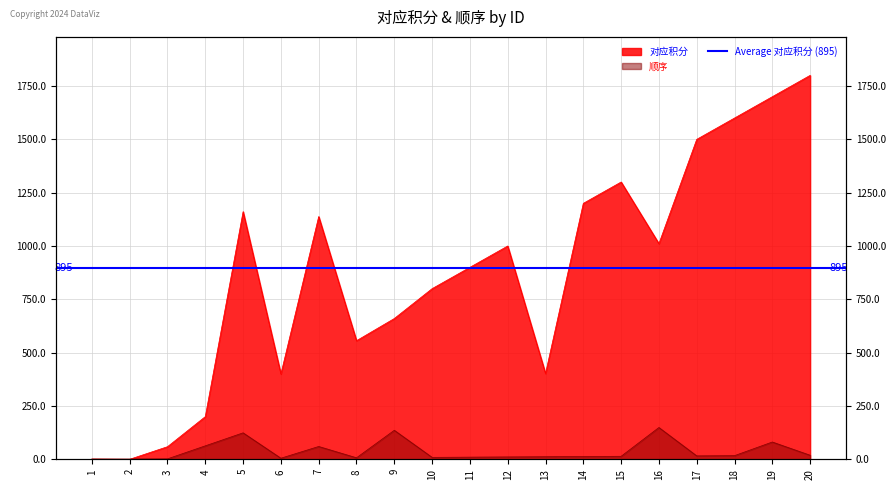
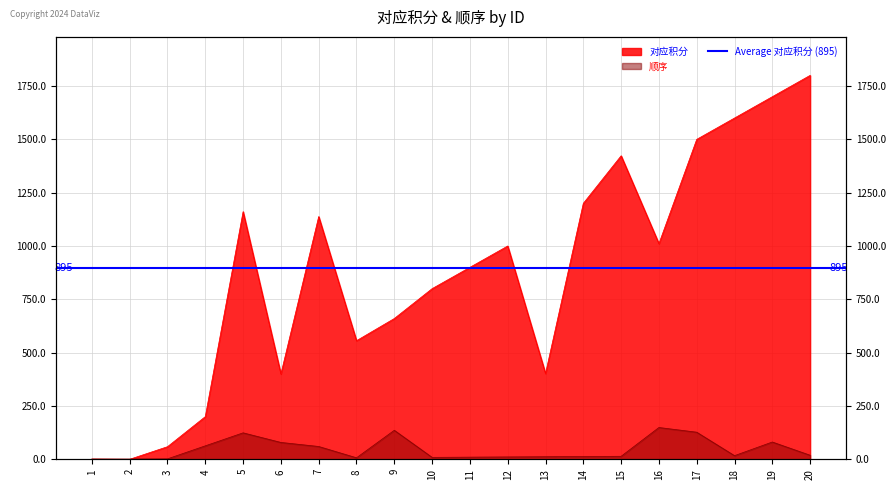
  {
    "对应积分": {
      "3": 60,
      "4": 200,
      "5": 1160,
      "6": 400,
      "7": 1140,
      "8": 560,
      "9": 660,
      "10": 800,
      "11": 900,
      "12": 1000,
      "13": 400,
      "14": 1200,
-     "15": 1300,
+     "15": 1420,
      "16": 1010,
      "17": 1500,
      "18": 1600,
      "19": 1700,
      "20": 1800
    },
    "顺序": {
      "3": 0,
      "4": 60,
      "5": 120,
-     "6": 10,
+     "6": 80,
      "7": 60,
      "8": 10,
      "9": 140,
      "10": 10,
      "11": 10,
      "12": 10,
      "13": 10,
      "14": 10,
      "15": 10,
      "16": 150,
-     "17": 20,
+     "17": 130,
      "18": 20,
      "19": 80,
      "20": 20
    }
  }
